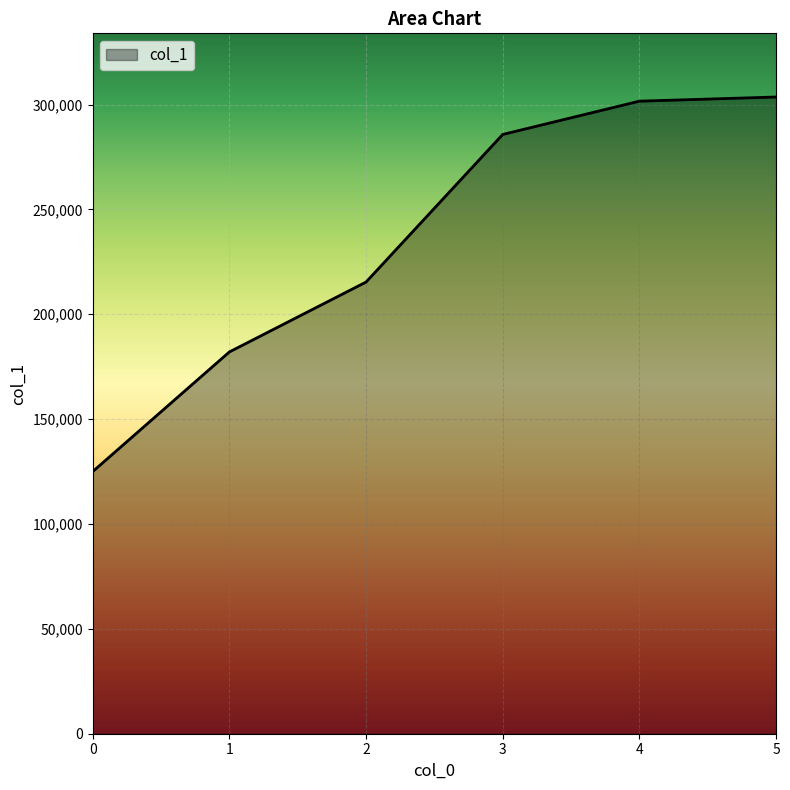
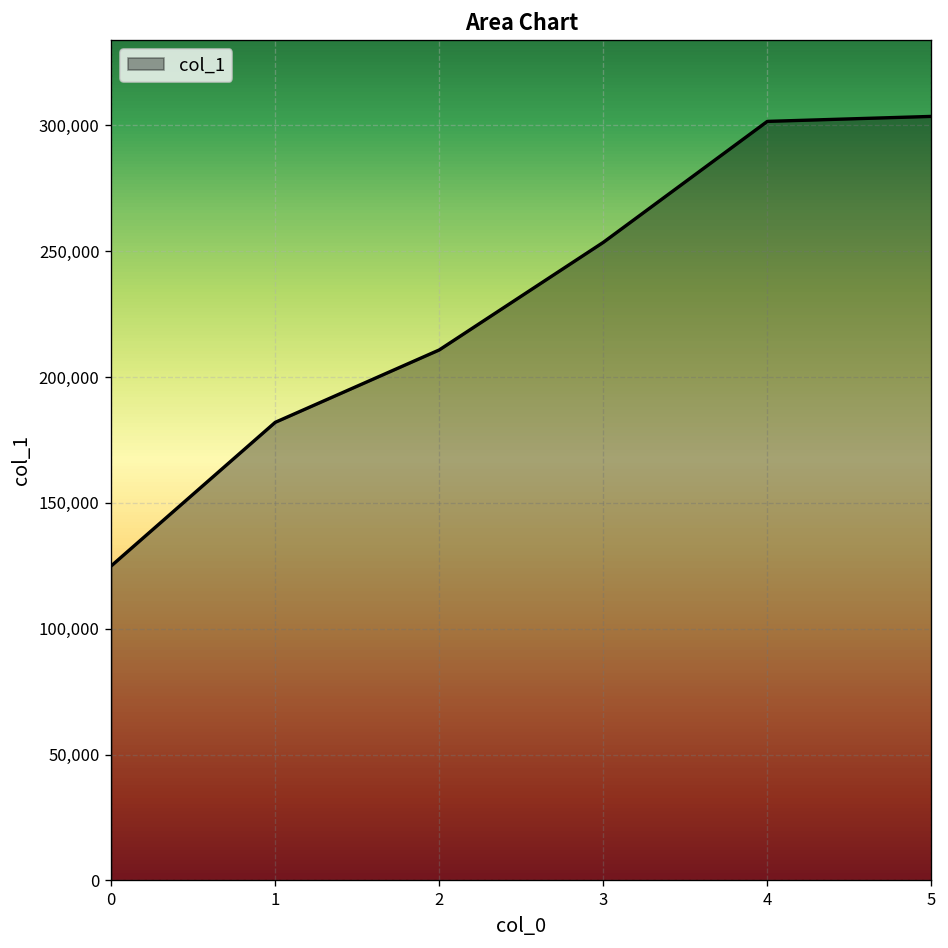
  {
    "0": "125,000",
    "1": "182,000",
-   "2": "215,000",
-   "3": "286,000",
+   "2": "211,000",
+   "3": "254,000",
    "4": "302,000",
    "5": "304,000"
  }
